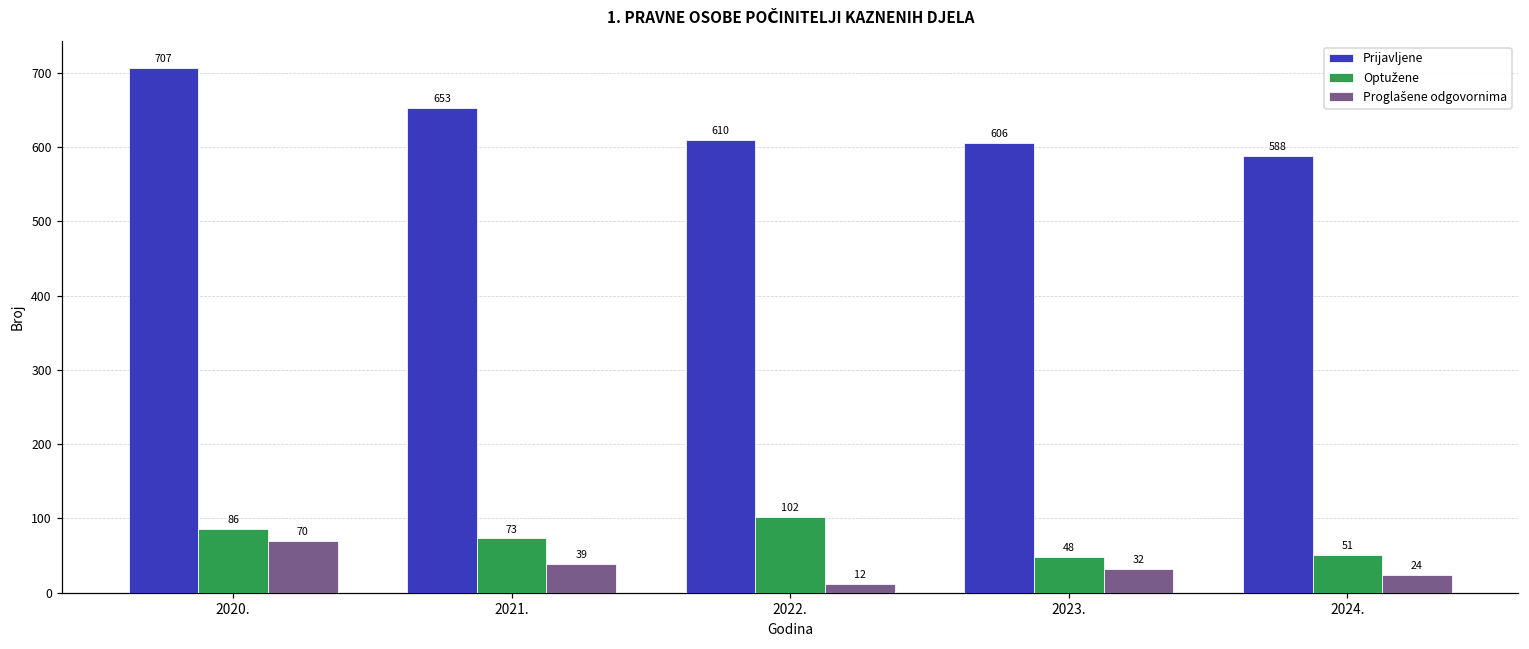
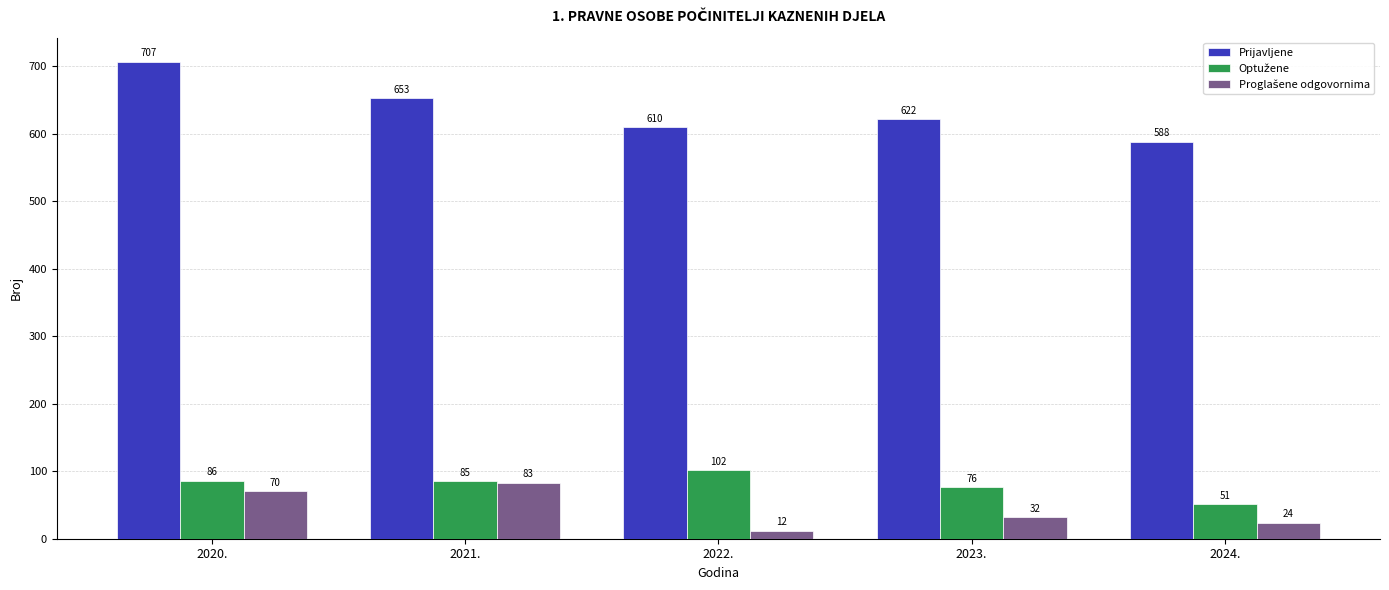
  {
    "Prijavljene": {
      "2020.": 707,
      "2021.": 653,
      "2022.": 610,
-     "2023.": 606,
+     "2023.": 622,
      "2024.": 588
    },
    "Optužene": {
      "2020.": 86,
-     "2021.": 73,
+     "2021.": 85,
      "2022.": 102,
-     "2023.": 48,
+     "2023.": 76,
      "2024.": 51
    },
    "Proglašene odgovornima": {
      "2020.": 70,
-     "2021.": 39,
+     "2021.": 83,
      "2022.": 12,
      "2023.": 32,
      "2024.": 24
    }
  }
